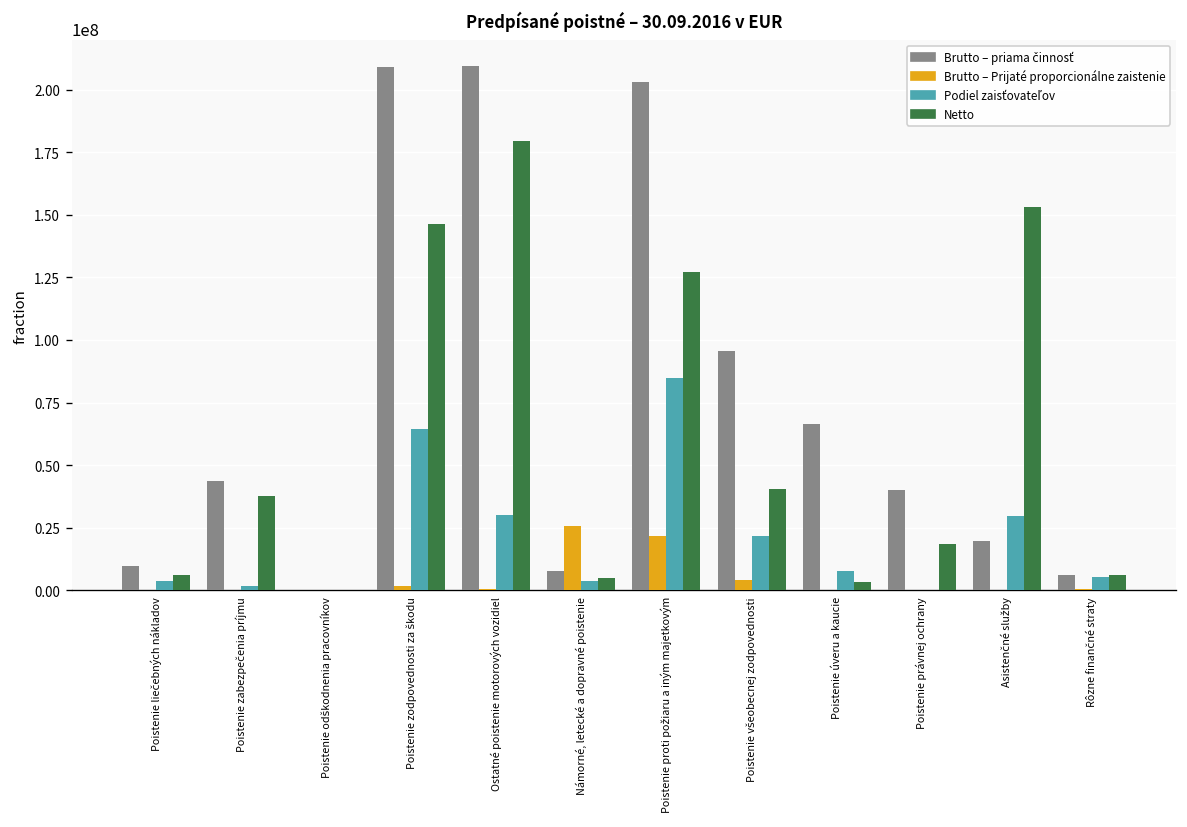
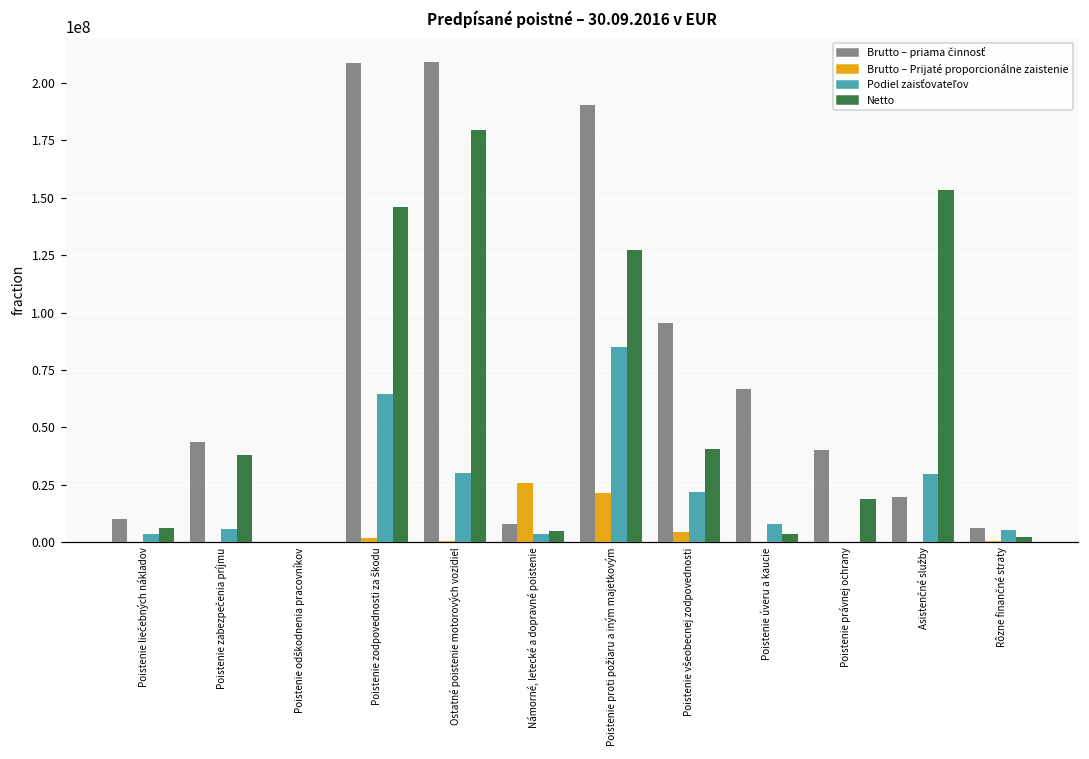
  {
    "Brutto – priama činnosť": {
      "Poistenie liečebných nákladov": 10000000,
      "Poistenie zabezpečenia príjmu": 44000000,
      "Poistenie odškodnenia pracovníkov": 0,
      "Poistenie zodpovednosti za škodu": 209000000,
      "Ostatné poistenie motorových vozidiel": 209000000,
      "Námorné, letecké a dopravné poistenie": 8000000,
-     "Poistenie proti požiaru a iným majetkovým": 203000000,
+     "Poistenie proti požiaru a iným majetkovým": 191000000,
      "Poistenie všeobecnej zodpovednosti": 96000000,
      "Poistenie úveru a kaucie": 67000000,
      "Poistenie právnej ochrany": 40000000,
      "Asistenčné služby": 20000000,
      "Rôzne finančné straty": 6000000
    },
    "Brutto – Prijaté proporcionálne zaistenie": {
      "Poistenie liečebných nákladov": 0,
      "Poistenie zabezpečenia príjmu": 0,
      "Poistenie odškodnenia pracovníkov": 0,
      "Poistenie zodpovednosti za škodu": 2000000,
      "Námorné, letecké a dopravné poistenie": 26000000,
      "Poistenie proti požiaru a iným majetkovým": 22000000,
      "Poistenie všeobecnej zodpovednosti": 4000000,
      "Poistenie právnej ochrany": 0,
      "Asistenčné služby": 0
    },
    "Podiel zaisťovateľov": {
      "Poistenie liečebných nákladov": 4000000,
-     "Poistenie zabezpečenia príjmu": 2000000,
+     "Poistenie zabezpečenia príjmu": 6000000,
      "Poistenie odškodnenia pracovníkov": 0,
      "Poistenie zodpovednosti za škodu": 65000000,
      "Ostatné poistenie motorových vozidiel": 30000000,
      "Námorné, letecké a dopravné poistenie": 4000000,
      "Poistenie proti požiaru a iným majetkovým": 85000000,
      "Poistenie všeobecnej zodpovednosti": 22000000,
      "Poistenie úveru a kaucie": 8000000,
      "Asistenčné služby": 30000000,
      "Rôzne finančné straty": 5000000
    },
    "Netto": {
      "Poistenie liečebných nákladov": 6000000,
      "Poistenie zabezpečenia príjmu": 38000000,
      "Poistenie odškodnenia pracovníkov": 0,
      "Poistenie zodpovednosti za škodu": 146000000,
      "Ostatné poistenie motorových vozidiel": 179000000,
      "Námorné, letecké a dopravné poistenie": 5000000,
      "Poistenie proti požiaru a iným majetkovým": 127000000,
      "Poistenie všeobecnej zodpovednosti": 40000000,
      "Poistenie úveru a kaucie": 3000000,
      "Poistenie právnej ochrany": 19000000,
      "Asistenčné služby": 153000000,
-     "Rôzne finančné straty": 6000000
+     "Rôzne finančné straty": 2000000
    }
  }
